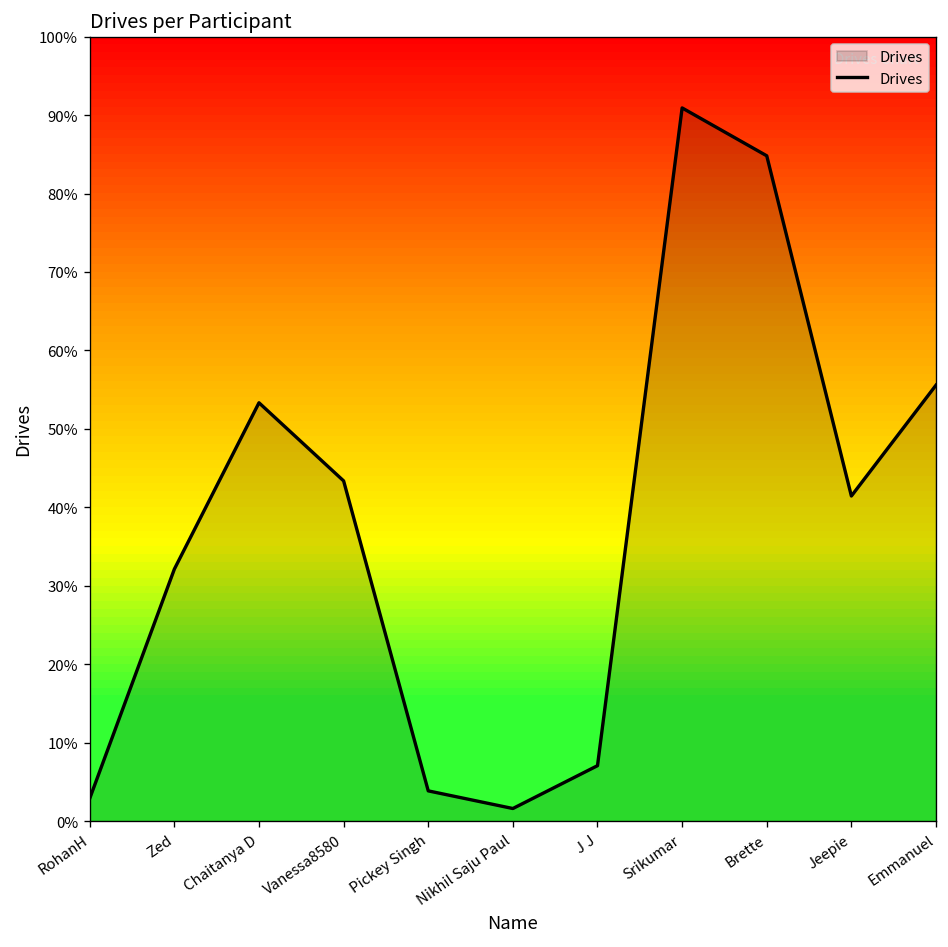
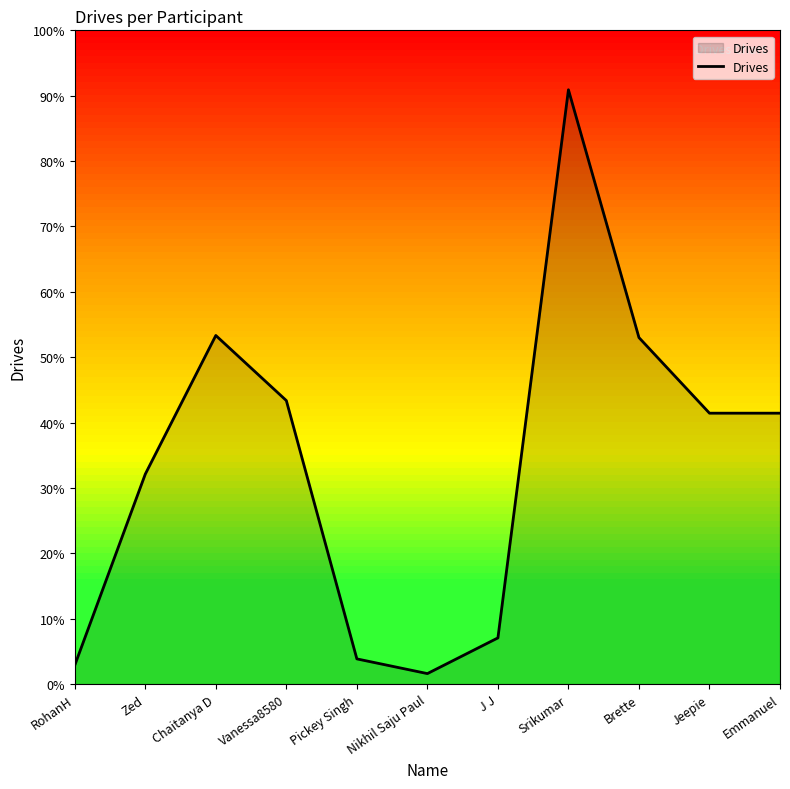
  {
    "RohanH": "3%",
    "Zed": "32%",
    "Chaitanya D": "53%",
    "Vanessa8580": "43%",
    "Pickey Singh": "4%",
    "Nikhil Saju Paul": "2%",
    "J J": "7%",
    "Srikumar": "91%",
-   "Brette": "85%",
+   "Brette": "53%",
    "Jeepie": "41%",
-   "Emmanuel": "56%"
+   "Emmanuel": "41%"
  }
